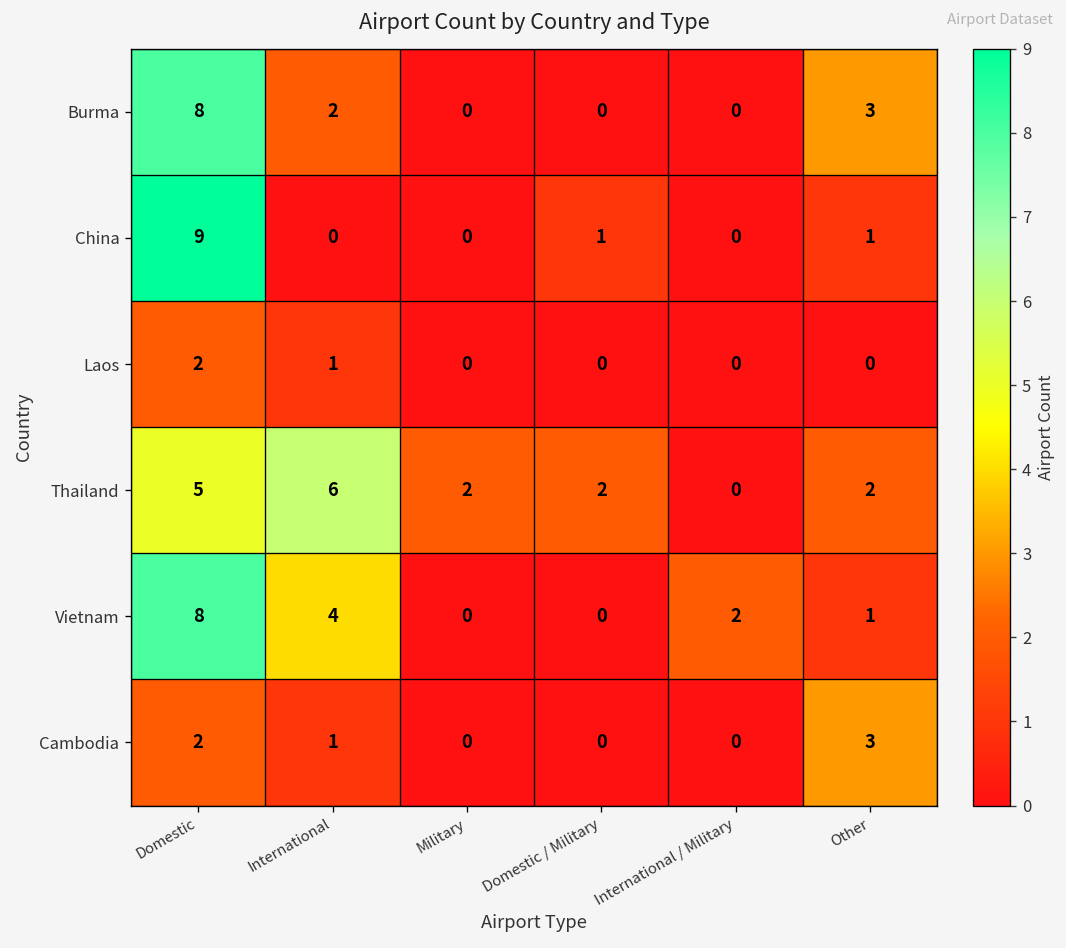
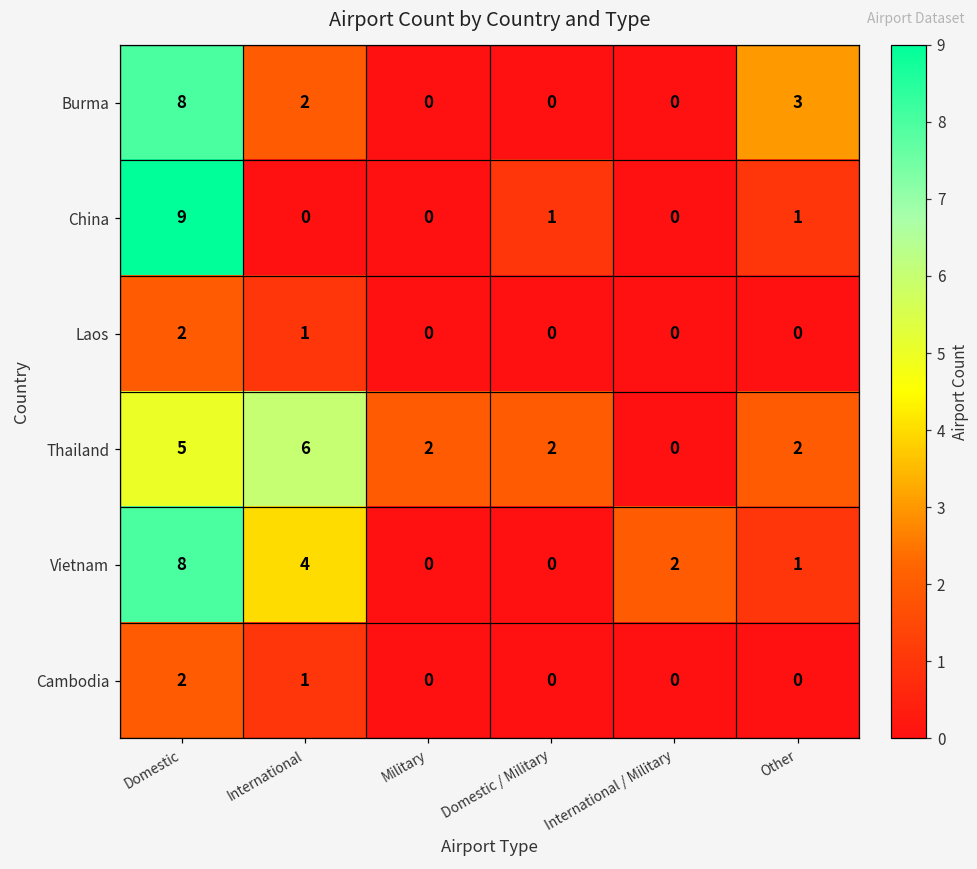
  {
    "Burma": {
      "Domestic": 8,
      "International": 2,
      "Military": 0,
      "Domestic / Military": 0,
      "International / Military": 0,
      "Other": 3
    },
    "China": {
      "Domestic": 9,
      "International": 0,
      "Military": 0,
      "Domestic / Military": 1,
      "International / Military": 0,
      "Other": 1
    },
    "Laos": {
      "Domestic": 2,
      "International": 1,
      "Military": 0,
      "Domestic / Military": 0,
      "International / Military": 0,
      "Other": 0
    },
    "Thailand": {
      "Domestic": 5,
      "International": 6,
      "Military": 2,
      "Domestic / Military": 2,
      "International / Military": 0,
      "Other": 2
    },
    "Vietnam": {
      "Domestic": 8,
      "International": 4,
      "Military": 0,
      "Domestic / Military": 0,
      "International / Military": 2,
      "Other": 1
    },
    "Cambodia": {
      "Domestic": 2,
      "International": 1,
      "Military": 0,
      "Domestic / Military": 0,
      "International / Military": 0,
-     "Other": 3
+     "Other": 0
    }
  }
